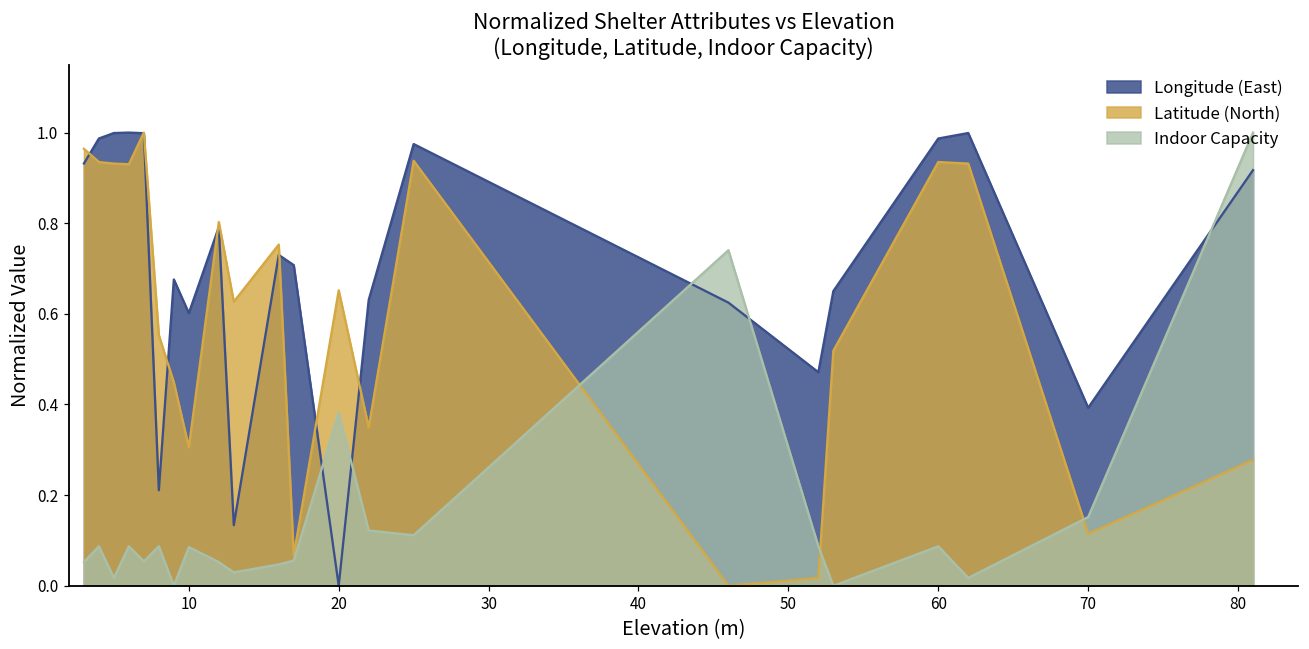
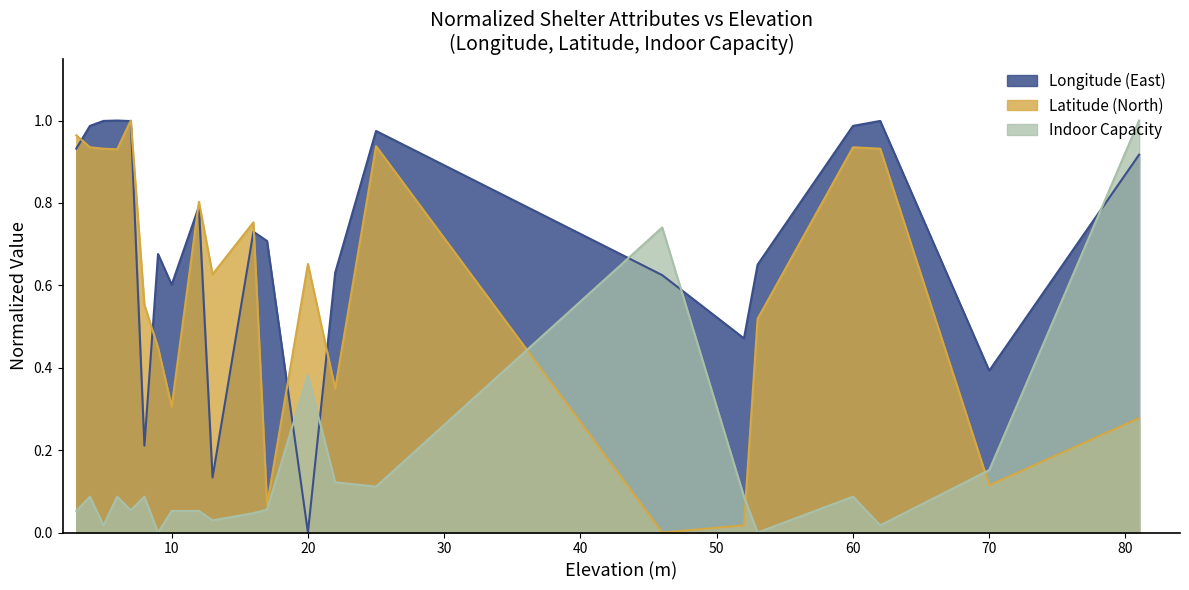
  {
    "Longitude (East)": {
      "10": 0.60,
      "20": 0.00,
      "60": 0.99,
      "70": 0.39
    },
    "Latitude (North)": {
      "10": 0.31,
      "20": 0.65,
      "60": 0.94,
      "70": 0.11
    },
    "Indoor Capacity": {
-     "10": 0.09,
+     "10": 0.05,
      "20": 0.38,
      "60": 0.09,
      "70": 0.15
    }
  }
